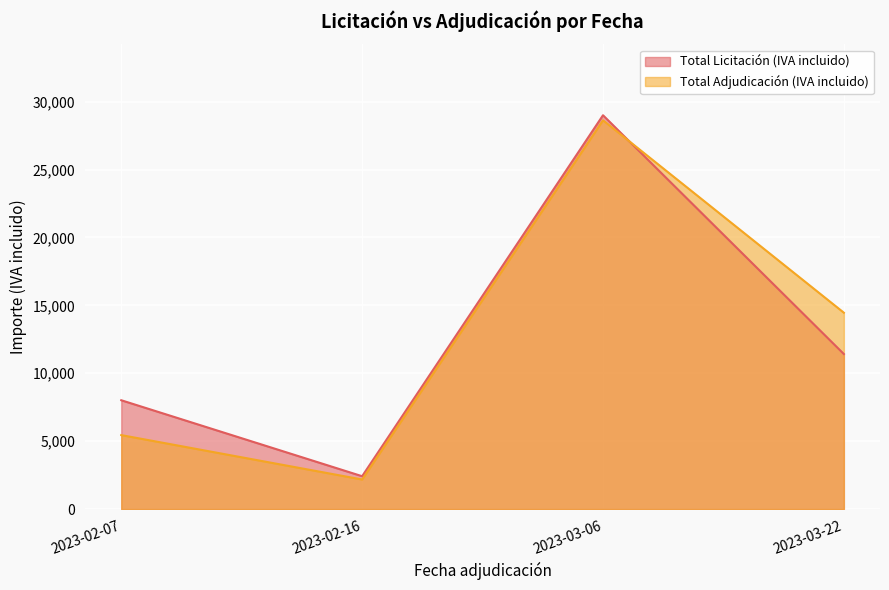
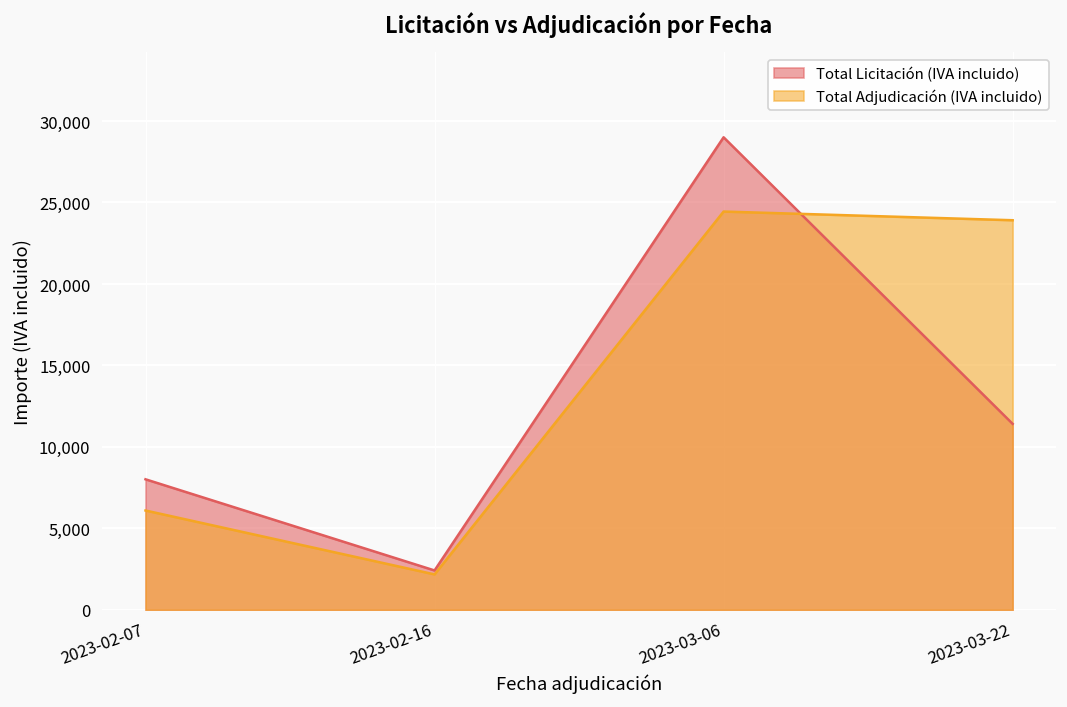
  {
    "Total Licitación (IVA incluido)": {
      "2023-02-07": "8,000",
      "2023-02-16": "2,400",
      "2023-03-06": "29,000",
      "2023-03-22": "11,400"
    },
    "Total Adjudicación (IVA incluido)": {
-     "2023-02-07": "5,400",
+     "2023-02-07": "6,100",
      "2023-02-16": "2,200",
-     "2023-03-06": "28,600",
-     "2023-03-22": "14,500"
+     "2023-03-06": "24,400",
+     "2023-03-22": "23,900"
    }
  }
